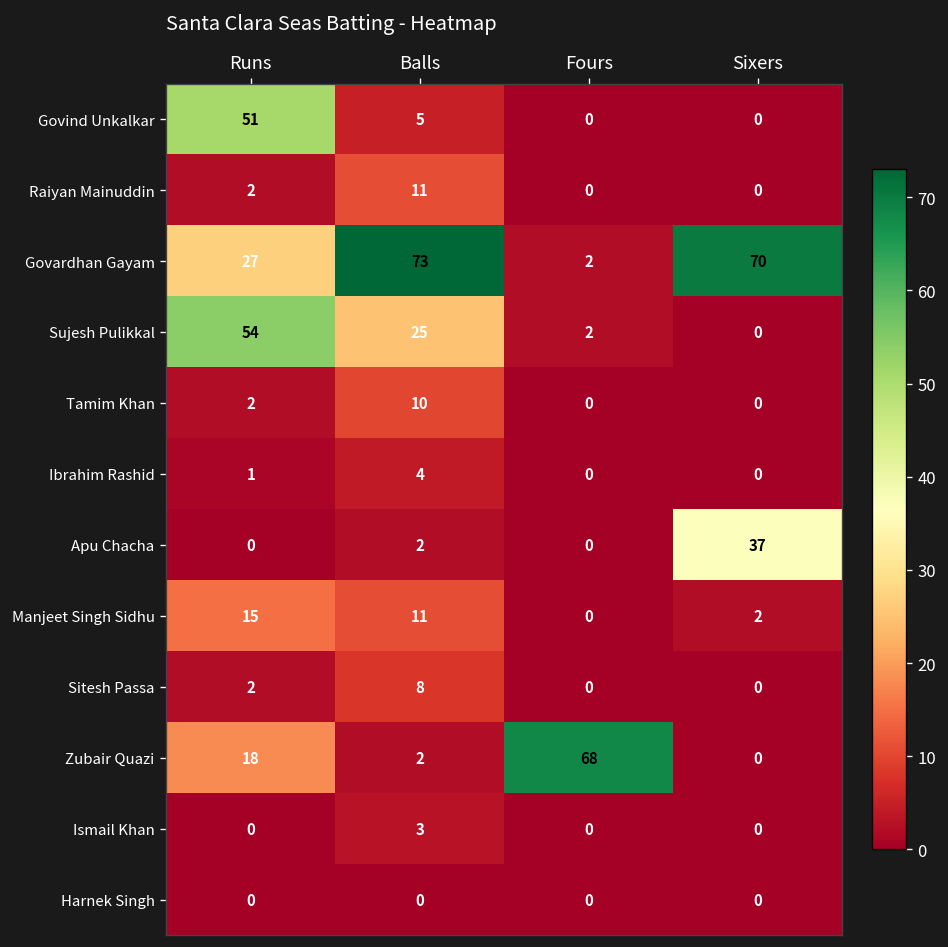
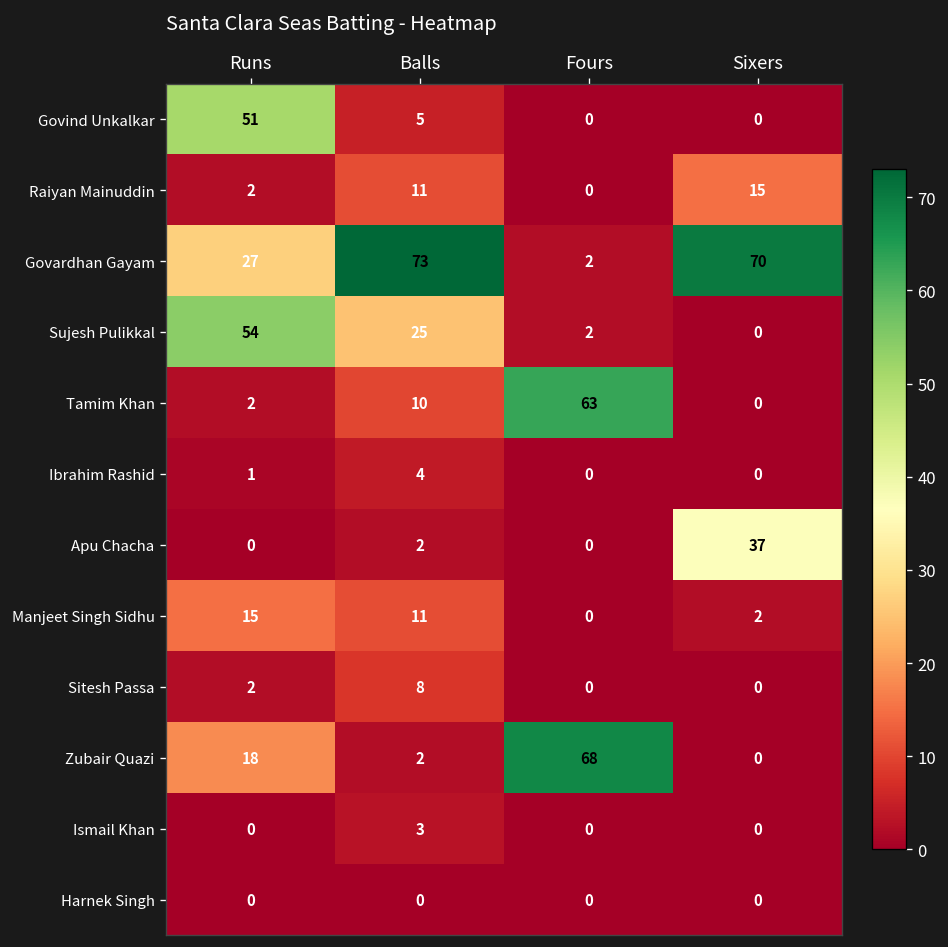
  {
    "Govind Unkalkar": {
      "Runs": 51,
      "Balls": 5,
      "Fours": 0,
      "Sixers": 0
    },
    "Raiyan Mainuddin": {
      "Runs": 2,
      "Balls": 11,
      "Fours": 0,
-     "Sixers": 0
+     "Sixers": 15
    },
    "Govardhan Gayam": {
      "Runs": 27,
      "Balls": 73,
      "Fours": 2,
      "Sixers": 70
    },
    "Sujesh Pulikkal": {
      "Runs": 54,
      "Balls": 25,
      "Fours": 2,
      "Sixers": 0
    },
    "Tamim Khan": {
      "Runs": 2,
      "Balls": 10,
-     "Fours": 0,
+     "Fours": 63,
      "Sixers": 0
    },
    "Ibrahim Rashid": {
      "Runs": 1,
      "Balls": 4,
      "Fours": 0,
      "Sixers": 0
    },
    "Apu Chacha": {
      "Runs": 0,
      "Balls": 2,
      "Fours": 0,
      "Sixers": 37
    },
    "Manjeet Singh Sidhu": {
      "Runs": 15,
      "Balls": 11,
      "Fours": 0,
      "Sixers": 2
    },
    "Sitesh Passa": {
      "Runs": 2,
      "Balls": 8,
      "Fours": 0,
      "Sixers": 0
    },
    "Zubair Quazi": {
      "Runs": 18,
      "Balls": 2,
      "Fours": 68,
      "Sixers": 0
    },
    "Ismail Khan": {
      "Runs": 0,
      "Balls": 3,
      "Fours": 0,
      "Sixers": 0
    },
    "Harnek Singh": {
      "Runs": 0,
      "Balls": 0,
      "Fours": 0,
      "Sixers": 0
    }
  }
